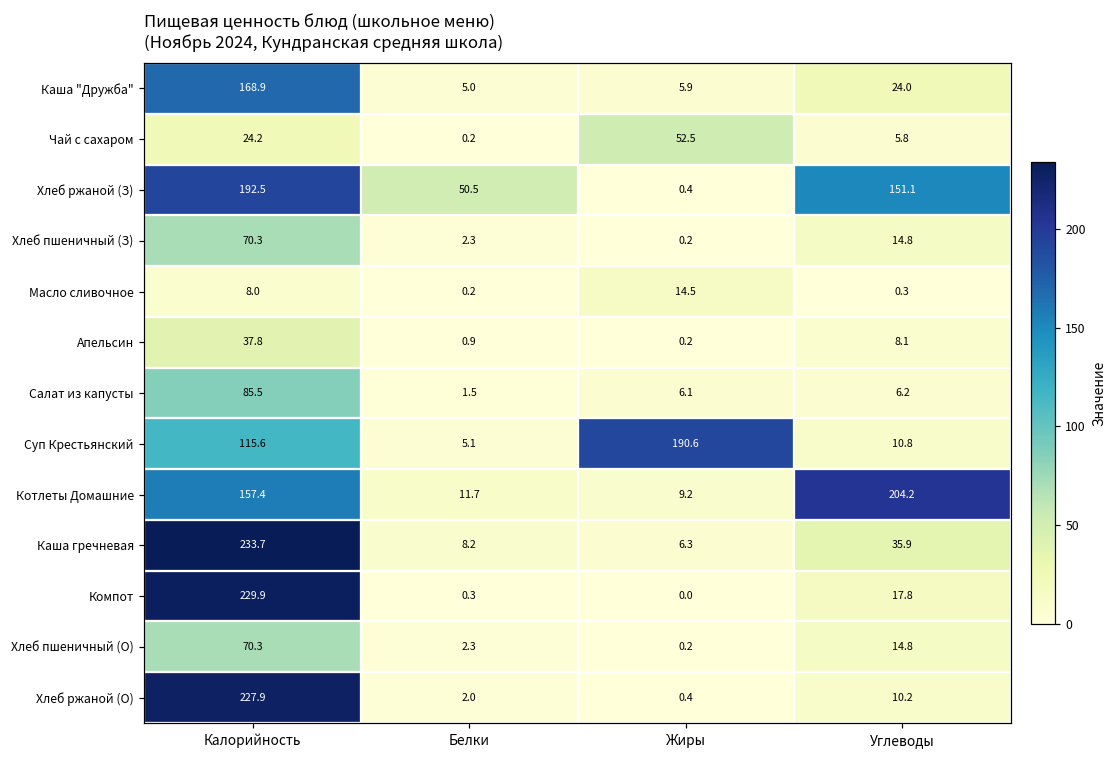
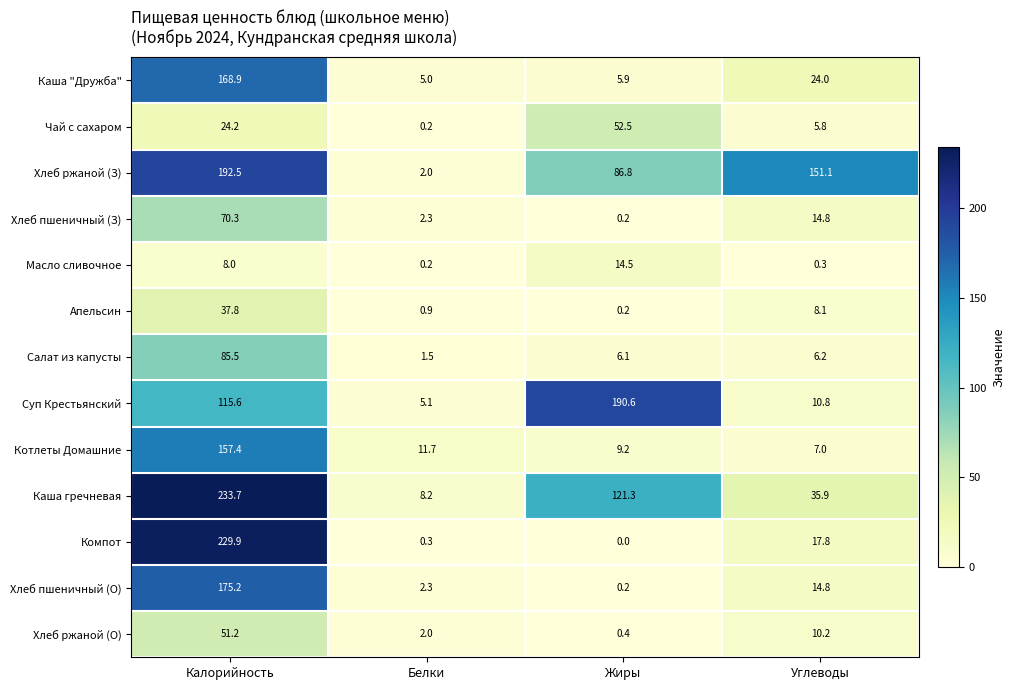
  {
    "Каша \"Дружба\"": {
      "Калорийность": 168.9,
      "Белки": 5.0,
      "Жиры": 5.9,
      "Углеводы": 24.0
    },
    "Чай с сахаром": {
      "Калорийность": 24.2,
      "Белки": 0.2,
      "Жиры": 52.5,
      "Углеводы": 5.8
    },
    "Хлеб ржаной (З)": {
      "Калорийность": 192.5,
-     "Белки": 50.5,
-     "Жиры": 0.4,
+     "Белки": 2.0,
+     "Жиры": 86.8,
      "Углеводы": 151.1
    },
    "Хлеб пшеничный (З)": {
      "Калорийность": 70.3,
      "Белки": 2.3,
      "Жиры": 0.2,
      "Углеводы": 14.8
    },
    "Масло сливочное": {
      "Калорийность": 8.0,
      "Белки": 0.2,
      "Жиры": 14.5,
      "Углеводы": 0.3
    },
    "Апельсин": {
      "Калорийность": 37.8,
      "Белки": 0.9,
      "Жиры": 0.2,
      "Углеводы": 8.1
    },
    "Салат из капусты": {
      "Калорийность": 85.5,
      "Белки": 1.5,
      "Жиры": 6.1,
      "Углеводы": 6.2
    },
    "Суп Крестьянский": {
      "Калорийность": 115.6,
      "Белки": 5.1,
      "Жиры": 190.6,
      "Углеводы": 10.8
    },
    "Котлеты Домашние": {
      "Калорийность": 157.4,
      "Белки": 11.7,
      "Жиры": 9.2,
-     "Углеводы": 204.2
+     "Углеводы": 7.0
    },
    "Каша гречневая": {
      "Калорийность": 233.7,
      "Белки": 8.2,
-     "Жиры": 6.3,
+     "Жиры": 121.3,
      "Углеводы": 35.9
    },
    "Компот": {
      "Калорийность": 229.9,
      "Белки": 0.3,
      "Жиры": 0.0,
      "Углеводы": 17.8
    },
    "Хлеб пшеничный (О)": {
-     "Калорийность": 70.3,
+     "Калорийность": 175.2,
      "Белки": 2.3,
      "Жиры": 0.2,
      "Углеводы": 14.8
    },
    "Хлеб ржаной (О)": {
-     "Калорийность": 227.9,
+     "Калорийность": 51.2,
      "Белки": 2.0,
      "Жиры": 0.4,
      "Углеводы": 10.2
    }
  }
